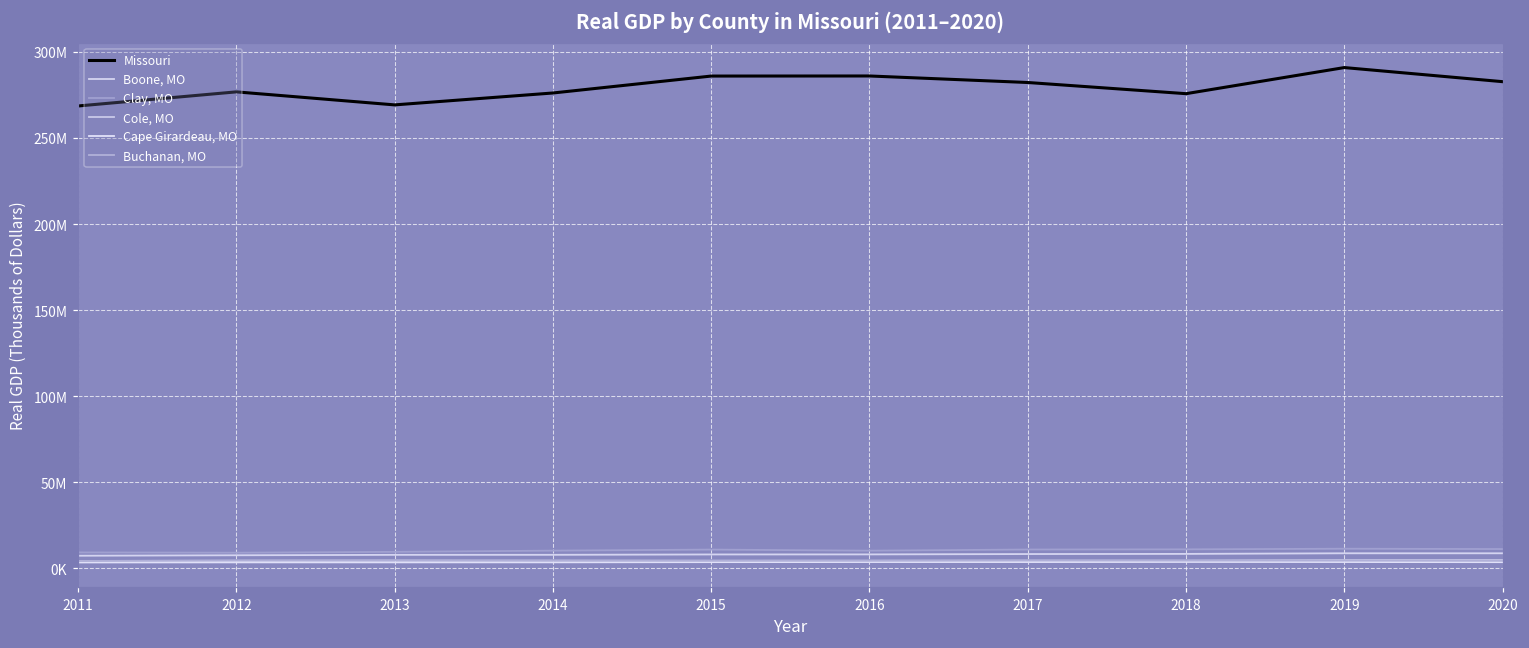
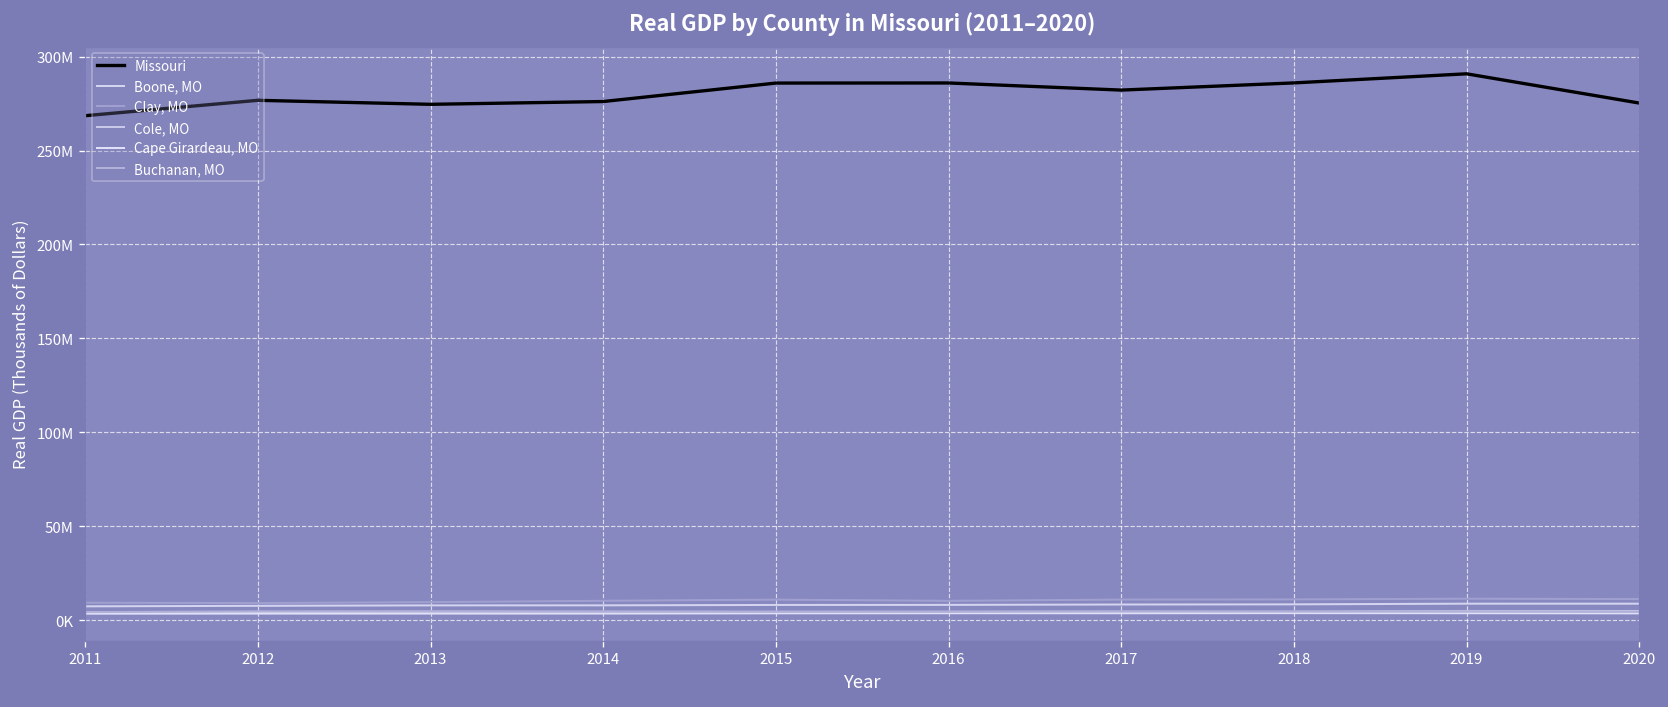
  {
    "Missouri": {
      "2011": 269000000,
-     "2013": 269000000,
+     "2013": 275000000,
      "2014": 276000000,
      "2015": 286000000,
      "2016": 286000000,
      "2017": 282000000,
-     "2018": 276000000,
+     "2018": 286000000,
      "2019": 291000000,
-     "2020": 283000000
+     "2020": 275000000
    }
  }
